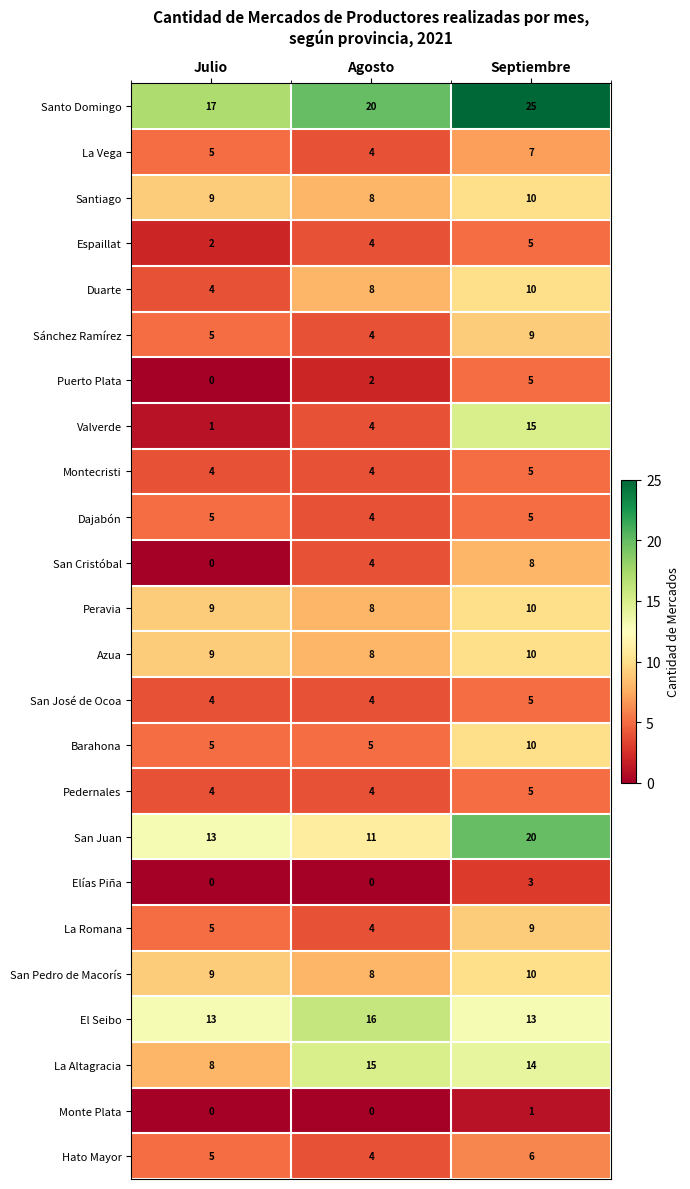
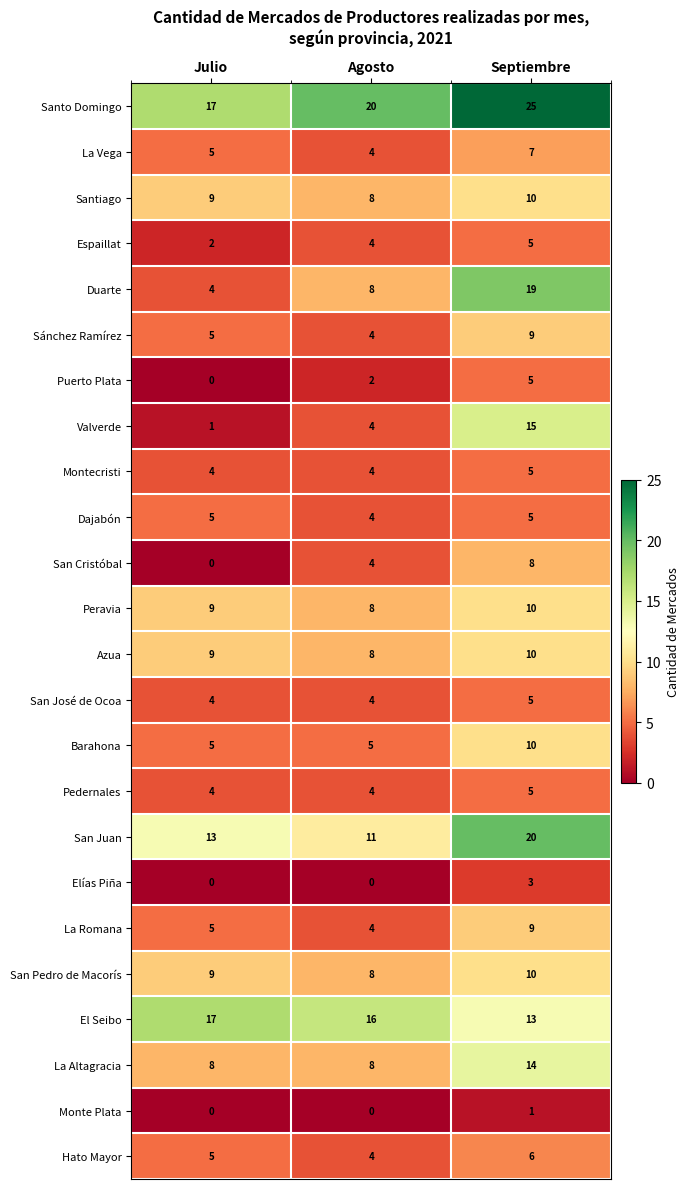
  {
    "Santo Domingo": {
      "Julio": 17,
      "Agosto": 20,
      "Septiembre": 25
    },
    "La Vega": {
      "Julio": 5,
      "Agosto": 4,
      "Septiembre": 7
    },
    "Santiago": {
      "Julio": 9,
      "Agosto": 8,
      "Septiembre": 10
    },
    "Espaillat": {
      "Julio": 2,
      "Agosto": 4,
      "Septiembre": 5
    },
    "Duarte": {
      "Julio": 4,
      "Agosto": 8,
-     "Septiembre": 10
+     "Septiembre": 19
    },
    "Sánchez Ramírez": {
      "Julio": 5,
      "Agosto": 4,
      "Septiembre": 9
    },
    "Puerto Plata": {
      "Julio": 0,
      "Agosto": 2,
      "Septiembre": 5
    },
    "Valverde": {
      "Julio": 1,
      "Agosto": 4,
      "Septiembre": 15
    },
    "Montecristi": {
      "Julio": 4,
      "Agosto": 4,
      "Septiembre": 5
    },
    "Dajabón": {
      "Julio": 5,
      "Agosto": 4,
      "Septiembre": 5
    },
    "San Cristóbal": {
      "Julio": 0,
      "Agosto": 4,
      "Septiembre": 8
    },
    "Peravia": {
      "Julio": 9,
      "Agosto": 8,
      "Septiembre": 10
    },
    "Azua": {
      "Julio": 9,
      "Agosto": 8,
      "Septiembre": 10
    },
    "San José de Ocoa": {
      "Julio": 4,
      "Agosto": 4,
      "Septiembre": 5
    },
    "Barahona": {
      "Julio": 5,
      "Agosto": 5,
      "Septiembre": 10
    },
    "Pedernales": {
      "Julio": 4,
      "Agosto": 4,
      "Septiembre": 5
    },
    "San Juan": {
      "Julio": 13,
      "Agosto": 11,
      "Septiembre": 20
    },
    "Elías Piña": {
      "Julio": 0,
      "Agosto": 0,
      "Septiembre": 3
    },
    "La Romana": {
      "Julio": 5,
      "Agosto": 4,
      "Septiembre": 9
    },
    "San Pedro de Macorís": {
      "Julio": 9,
      "Agosto": 8,
      "Septiembre": 10
    },
    "El Seibo": {
-     "Julio": 13,
+     "Julio": 17,
      "Agosto": 16,
      "Septiembre": 13
    },
    "La Altagracia": {
      "Julio": 8,
-     "Agosto": 15,
+     "Agosto": 8,
      "Septiembre": 14
    },
    "Monte Plata": {
      "Julio": 0,
      "Agosto": 0,
      "Septiembre": 1
    },
    "Hato Mayor": {
      "Julio": 5,
      "Agosto": 4,
      "Septiembre": 6
    }
  }
